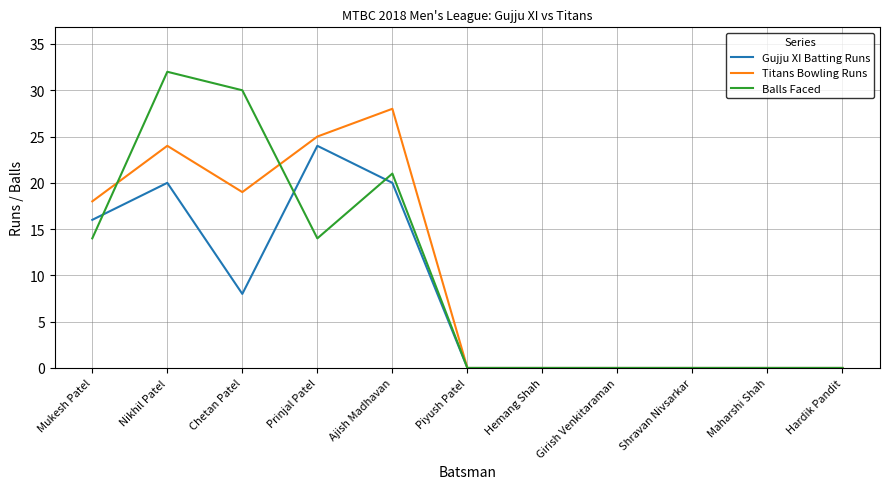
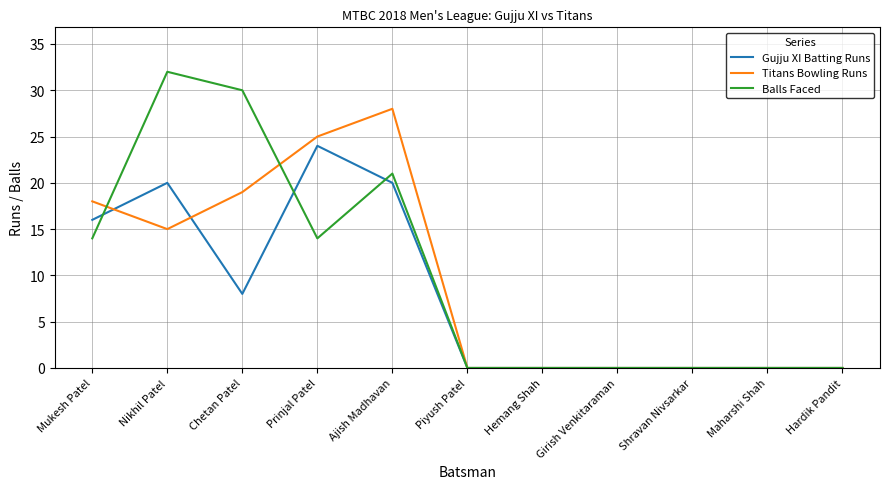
  {
    "Gujju XI Batting Runs": {
      "Mukesh Patel": 16,
      "Nikhil Patel": 20,
      "Chetan Patel": 8,
      "Prinjal Patel": 24,
      "Ajish Madhavan": 20
    },
    "Titans Bowling Runs": {
      "Mukesh Patel": 18,
-     "Nikhil Patel": 24,
+     "Nikhil Patel": 15,
      "Chetan Patel": 19,
      "Prinjal Patel": 25,
      "Ajish Madhavan": 28
    },
    "Balls Faced": {
      "Mukesh Patel": 14,
      "Nikhil Patel": 32,
      "Chetan Patel": 30,
      "Prinjal Patel": 14,
      "Ajish Madhavan": 21
    }
  }
